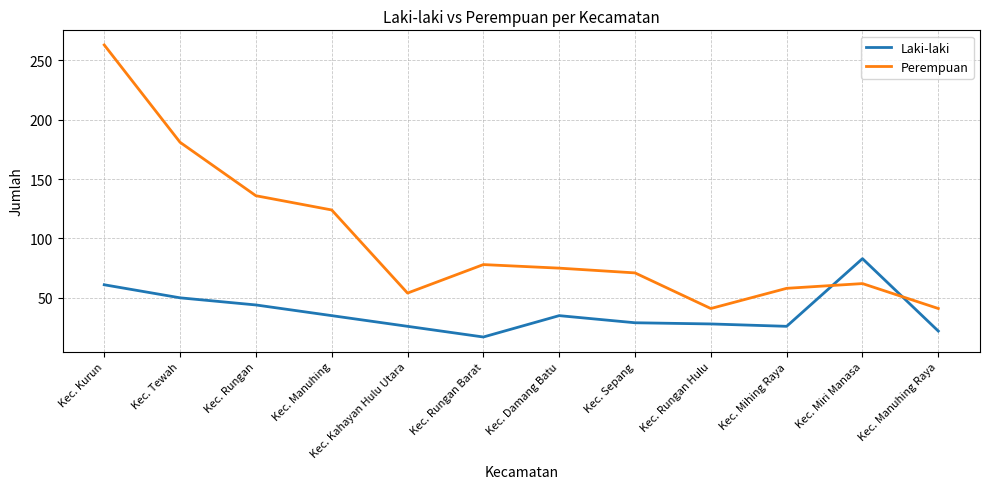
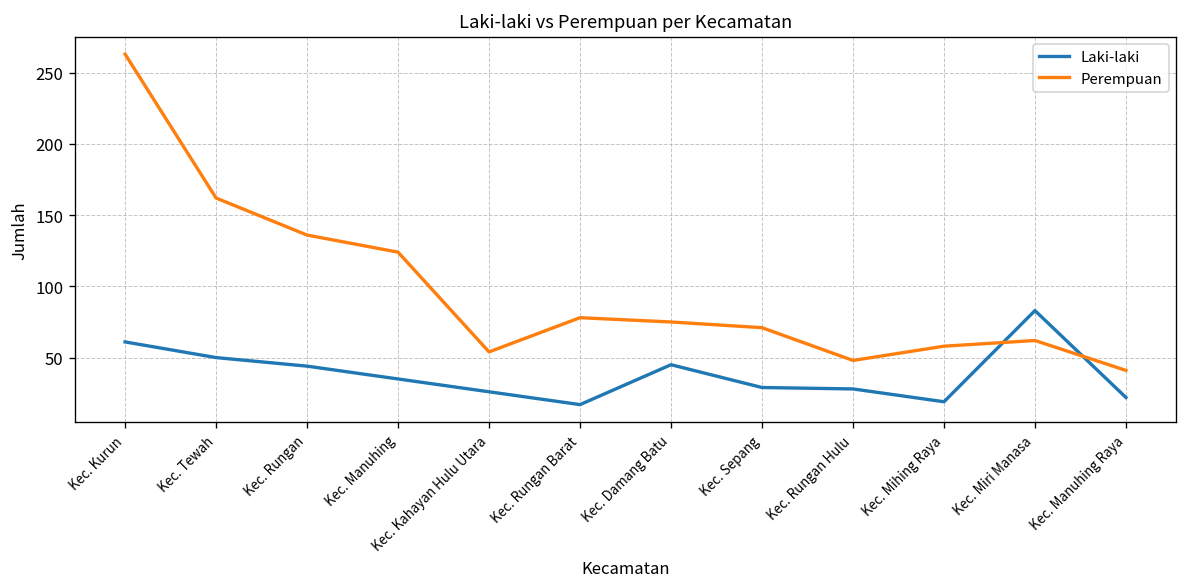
  {
    "Laki-laki": {
      "Kec. Kurun": 61,
      "Kec. Tewah": 50,
      "Kec. Rungan": 44,
      "Kec. Manuhing": 35,
      "Kec. Kahayan Hulu Utara": 26,
      "Kec. Rungan Barat": 17,
-     "Kec. Damang Batu": 35,
+     "Kec. Damang Batu": 45,
      "Kec. Sepang": 29,
      "Kec. Rungan Hulu": 28,
-     "Kec. Mihing Raya": 26,
+     "Kec. Mihing Raya": 19,
      "Kec. Miri Manasa": 83,
      "Kec. Manuhing Raya": 22
    },
    "Perempuan": {
      "Kec. Kurun": 263,
-     "Kec. Tewah": 181,
+     "Kec. Tewah": 162,
      "Kec. Rungan": 136,
      "Kec. Manuhing": 124,
      "Kec. Kahayan Hulu Utara": 54,
      "Kec. Rungan Barat": 78,
      "Kec. Damang Batu": 75,
      "Kec. Sepang": 71,
-     "Kec. Rungan Hulu": 41,
+     "Kec. Rungan Hulu": 48,
      "Kec. Mihing Raya": 58,
      "Kec. Miri Manasa": 62,
      "Kec. Manuhing Raya": 41
    }
  }
